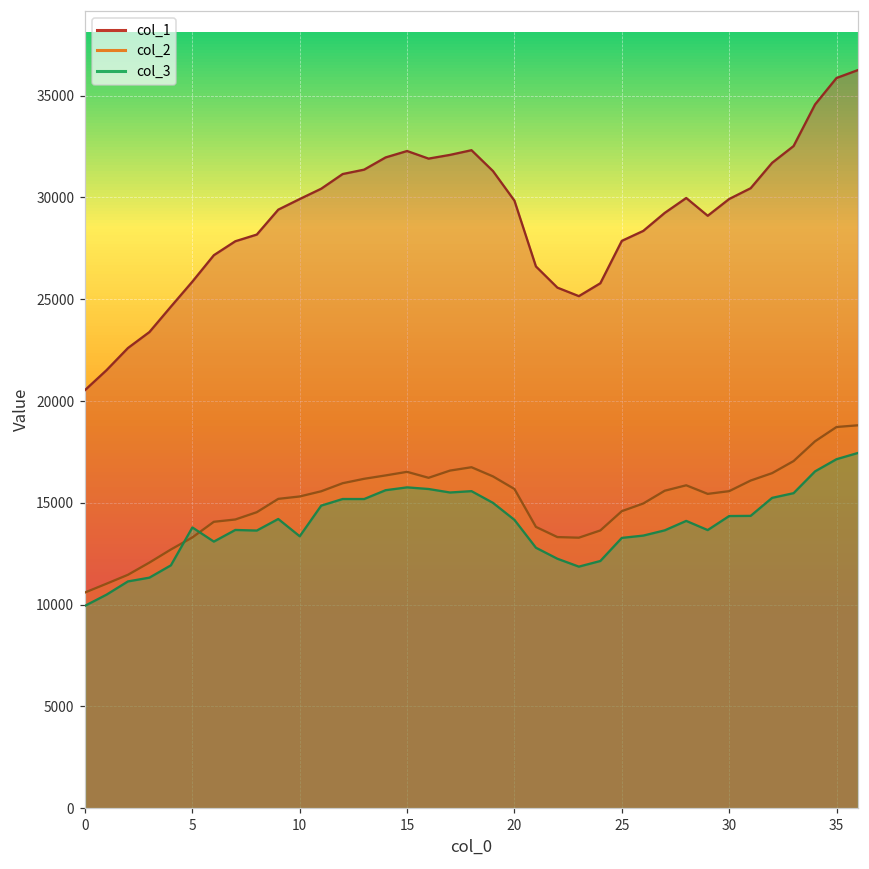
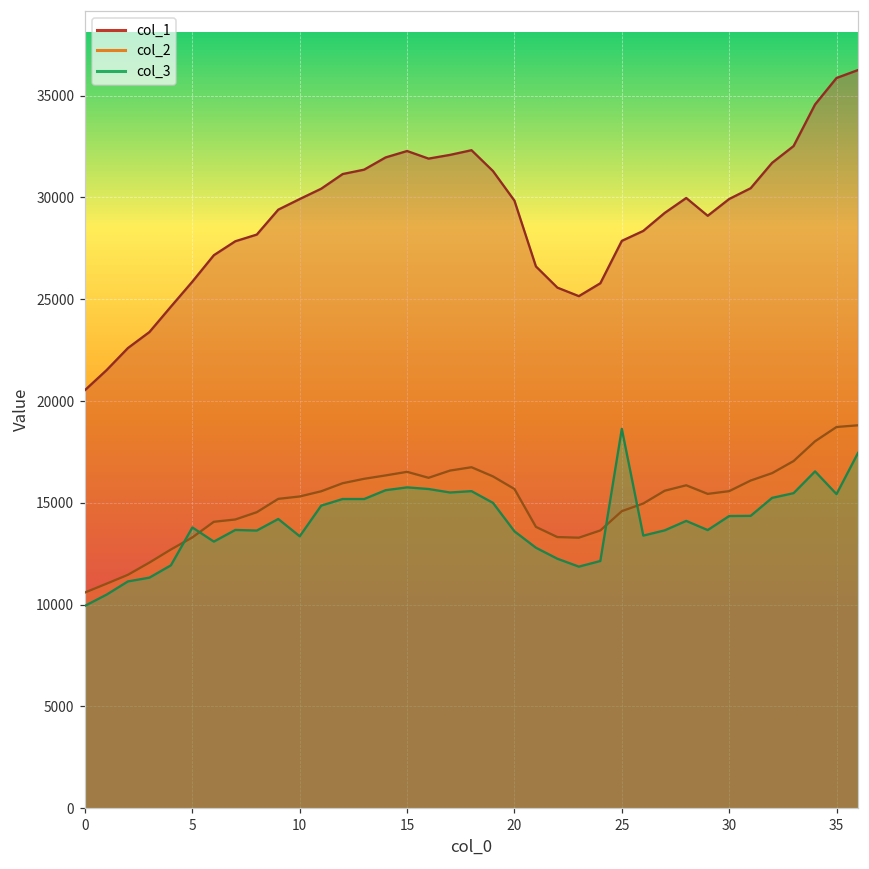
  {
    "col_3": {
      "0": 9900,
      "5": 13800,
      "10": 13400,
      "15": 15800,
-     "20": 14200,
-     "25": 13300,
+     "20": 13600,
+     "25": 18600,
      "30": 14400,
-     "35": 17100
+     "35": 15400
    }
  }
